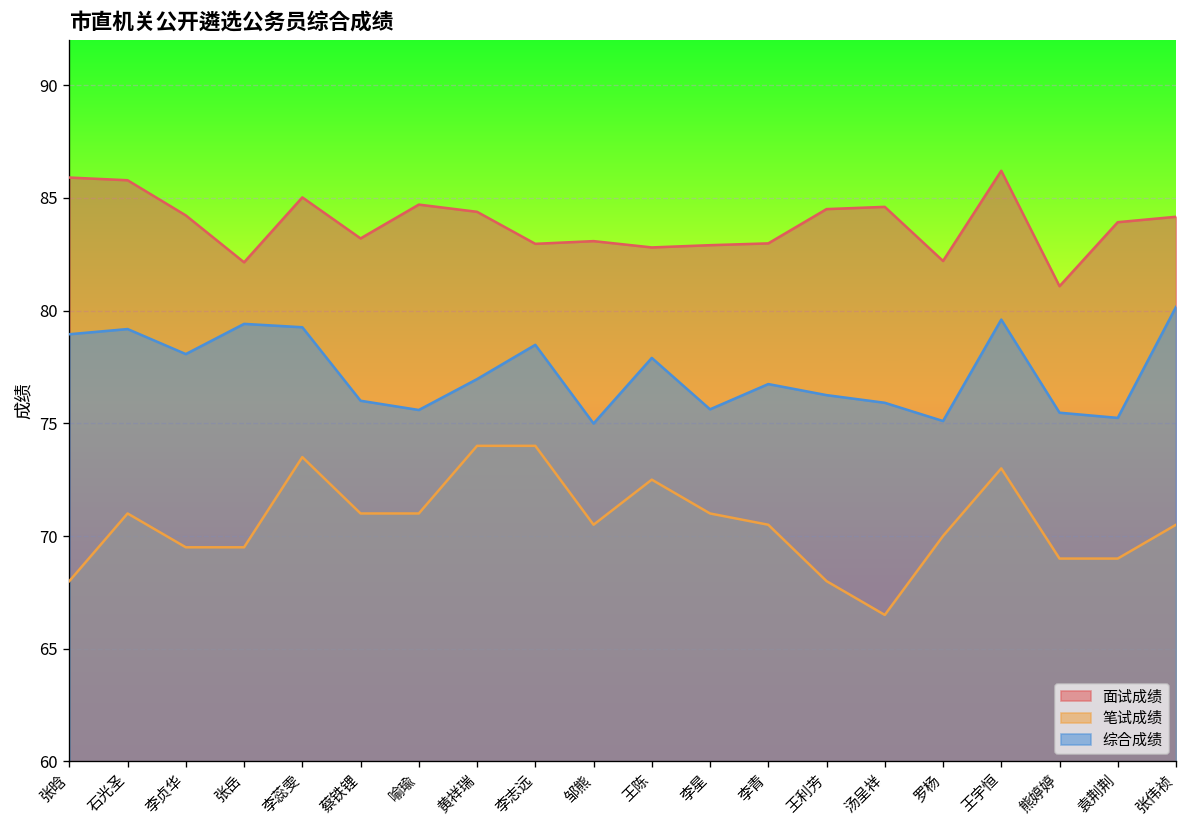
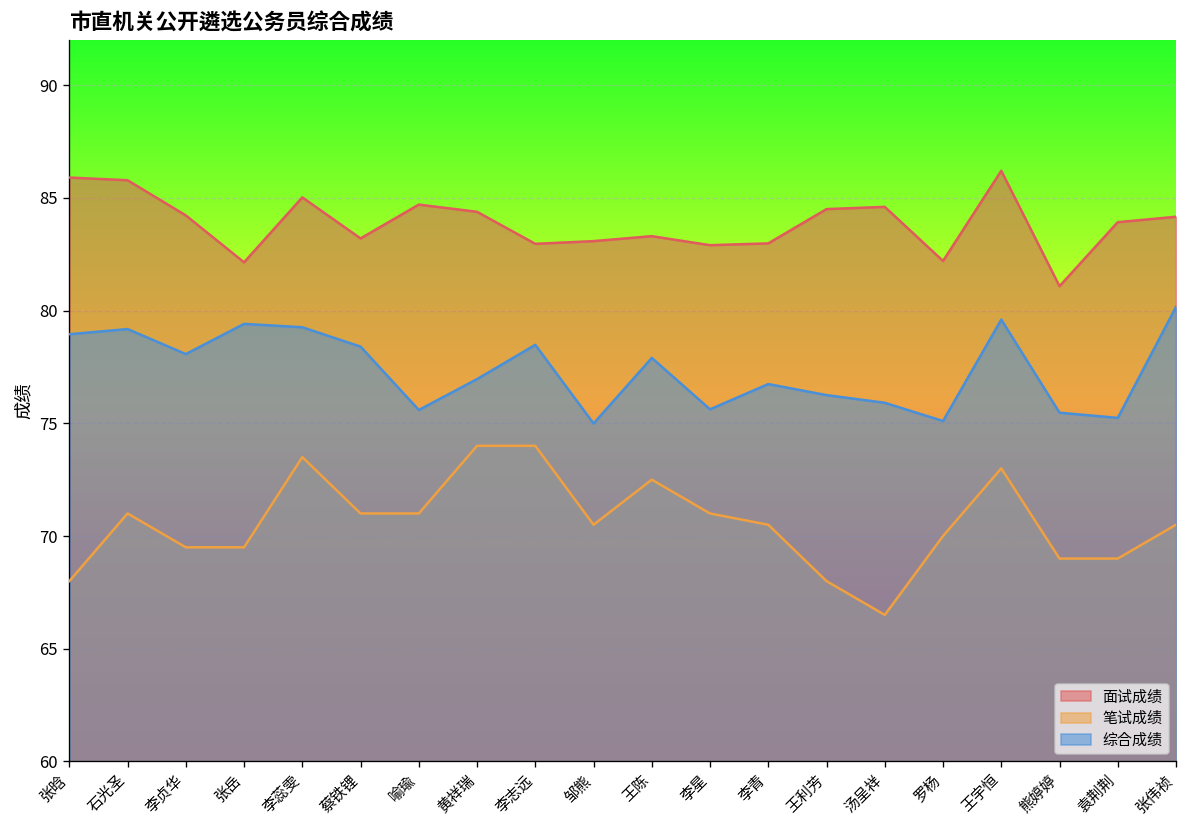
  {
    "面试成绩": {
      "张晗": 85.9,
      "石光圣": 85.8,
      "李贞华": 84.2,
      "张岳": 82.1,
      "李蕊雯": 85.0,
      "蔡铁锂": 83.2,
      "喻瑜": 84.7,
      "黄祥瑞": 84.4,
      "李志远": 83.0,
      "邹熊": 83.1,
-     "王陈": 82.8,
+     "王陈": 83.3,
      "李星": 82.9,
      "李青": 83.0,
      "王利芳": 84.5,
      "汤呈祥": 84.6,
      "罗杨": 82.2,
      "王宇恒": 86.2,
      "熊婷婷": 81.1,
      "袁荆荆": 83.9,
      "张伟祯": 84.2
    },
    "笔试成绩": {
      "张晗": 68.0,
      "石光圣": 71.0,
      "李贞华": 69.5,
      "张岳": 69.5,
      "李蕊雯": 73.5,
      "蔡铁锂": 71.0,
      "喻瑜": 71.0,
      "黄祥瑞": 74.0,
      "李志远": 74.0,
      "邹熊": 70.5,
      "王陈": 72.5,
      "李星": 71.0,
      "李青": 70.5,
      "王利芳": 68.0,
      "汤呈祥": 66.5,
      "罗杨": 70.0,
      "王宇恒": 73.0,
      "熊婷婷": 69.0,
      "袁荆荆": 69.0,
      "张伟祯": 70.5
    },
    "综合成绩": {
      "张晗": 79.0,
      "石光圣": 79.2,
      "李贞华": 78.1,
      "张岳": 79.4,
      "李蕊雯": 79.3,
-     "蔡铁锂": 76.0,
+     "蔡铁锂": 78.4,
      "喻瑜": 75.6,
      "黄祥瑞": 77.0,
      "李志远": 78.5,
      "邹熊": 75.0,
      "王陈": 77.9,
      "李星": 75.6,
      "李青": 76.7,
      "王利芳": 76.3,
      "汤呈祥": 75.9,
      "罗杨": 75.1,
      "王宇恒": 79.6,
      "熊婷婷": 75.5,
      "袁荆荆": 75.2,
      "张伟祯": 80.2
    }
  }
